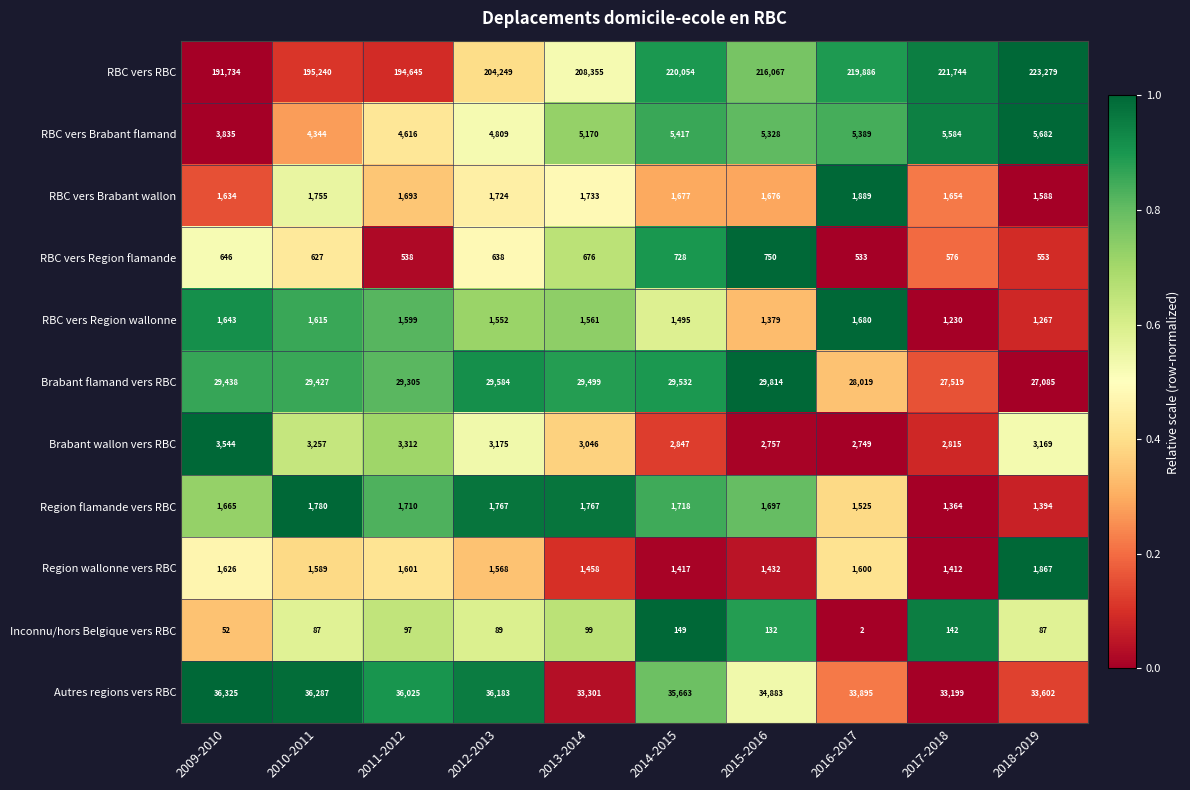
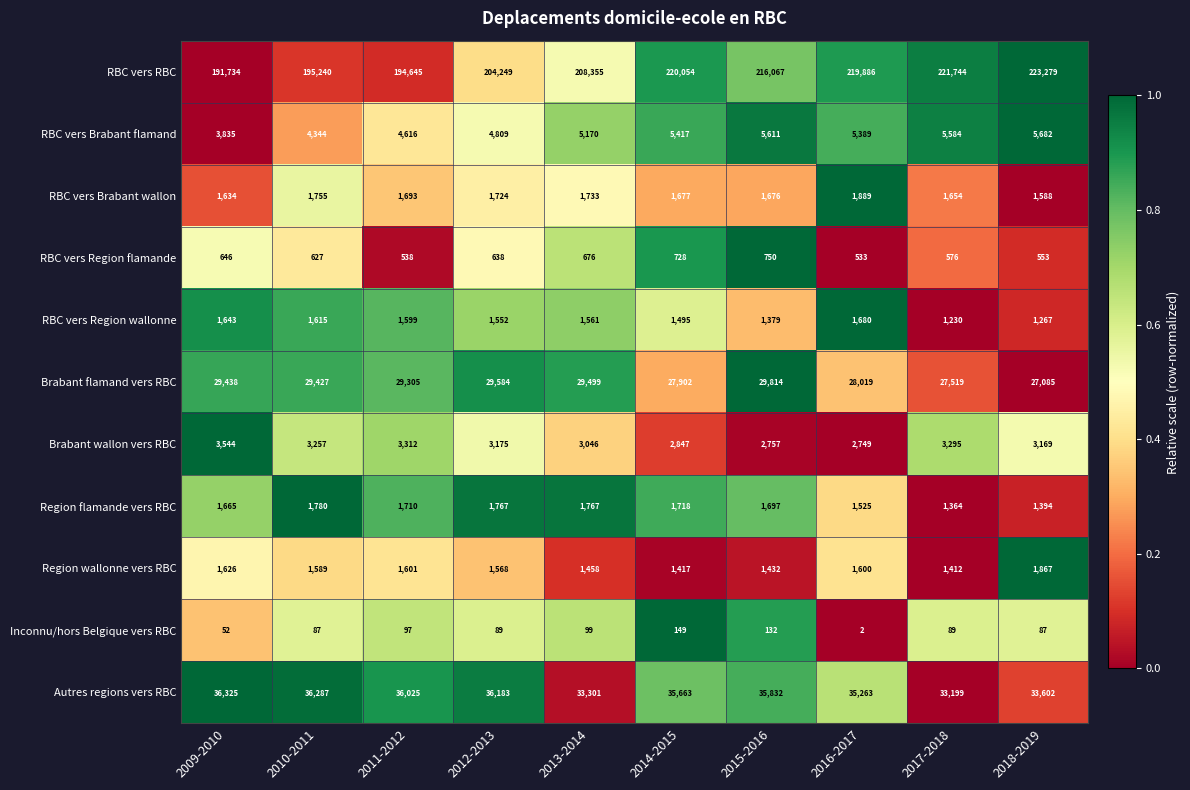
  {
    "RBC vers RBC": {
      "2009-2010": "191,734",
      "2010-2011": "195,240",
      "2011-2012": "194,645",
      "2012-2013": "204,249",
      "2013-2014": "208,355",
      "2014-2015": "220,054",
      "2015-2016": "216,067",
      "2016-2017": "219,886",
      "2017-2018": "221,744",
      "2018-2019": "223,279"
    },
    "RBC vers Brabant flamand": {
      "2009-2010": "3,835",
      "2010-2011": "4,344",
      "2011-2012": "4,616",
      "2012-2013": "4,809",
      "2013-2014": "5,170",
      "2014-2015": "5,417",
-     "2015-2016": "5,328",
+     "2015-2016": "5,611",
      "2016-2017": "5,389",
      "2017-2018": "5,584",
      "2018-2019": "5,682"
    },
    "RBC vers Brabant wallon": {
      "2009-2010": "1,634",
      "2010-2011": "1,755",
      "2011-2012": "1,693",
      "2012-2013": "1,724",
      "2013-2014": "1,733",
      "2014-2015": "1,677",
      "2015-2016": "1,676",
      "2016-2017": "1,889",
      "2017-2018": "1,654",
      "2018-2019": "1,588"
    },
    "RBC vers Region flamande": {
      "2009-2010": "646",
      "2010-2011": "627",
      "2011-2012": "538",
      "2012-2013": "638",
      "2013-2014": "676",
      "2014-2015": "728",
      "2015-2016": "750",
      "2016-2017": "533",
      "2017-2018": "576",
      "2018-2019": "553"
    },
    "RBC vers Region wallonne": {
      "2009-2010": "1,643",
      "2010-2011": "1,615",
      "2011-2012": "1,599",
      "2012-2013": "1,552",
      "2013-2014": "1,561",
      "2014-2015": "1,495",
      "2015-2016": "1,379",
      "2016-2017": "1,680",
      "2017-2018": "1,230",
      "2018-2019": "1,267"
    },
    "Brabant flamand vers RBC": {
      "2009-2010": "29,438",
      "2010-2011": "29,427",
      "2011-2012": "29,305",
      "2012-2013": "29,584",
      "2013-2014": "29,499",
-     "2014-2015": "29,532",
+     "2014-2015": "27,902",
      "2015-2016": "29,814",
      "2016-2017": "28,019",
      "2017-2018": "27,519",
      "2018-2019": "27,085"
    },
    "Brabant wallon vers RBC": {
      "2009-2010": "3,544",
      "2010-2011": "3,257",
      "2011-2012": "3,312",
      "2012-2013": "3,175",
      "2013-2014": "3,046",
      "2014-2015": "2,847",
      "2015-2016": "2,757",
      "2016-2017": "2,749",
-     "2017-2018": "2,815",
+     "2017-2018": "3,295",
      "2018-2019": "3,169"
    },
    "Region flamande vers RBC": {
      "2009-2010": "1,665",
      "2010-2011": "1,780",
      "2011-2012": "1,710",
      "2012-2013": "1,767",
      "2013-2014": "1,767",
      "2014-2015": "1,718",
      "2015-2016": "1,697",
      "2016-2017": "1,525",
      "2017-2018": "1,364",
      "2018-2019": "1,394"
    },
    "Region wallonne vers RBC": {
      "2009-2010": "1,626",
      "2010-2011": "1,589",
      "2011-2012": "1,601",
      "2012-2013": "1,568",
      "2013-2014": "1,458",
      "2014-2015": "1,417",
      "2015-2016": "1,432",
      "2016-2017": "1,600",
      "2017-2018": "1,412",
      "2018-2019": "1,867"
    },
    "Inconnu/hors Belgique vers RBC": {
      "2009-2010": "52",
      "2010-2011": "87",
      "2011-2012": "97",
      "2012-2013": "89",
      "2013-2014": "99",
      "2014-2015": "149",
      "2015-2016": "132",
      "2016-2017": "2",
-     "2017-2018": "142",
+     "2017-2018": "89",
      "2018-2019": "87"
    },
    "Autres regions vers RBC": {
      "2009-2010": "36,325",
      "2010-2011": "36,287",
      "2011-2012": "36,025",
      "2012-2013": "36,183",
      "2013-2014": "33,301",
      "2014-2015": "35,663",
-     "2015-2016": "34,883",
-     "2016-2017": "33,895",
+     "2015-2016": "35,832",
+     "2016-2017": "35,263",
      "2017-2018": "33,199",
      "2018-2019": "33,602"
    }
  }
